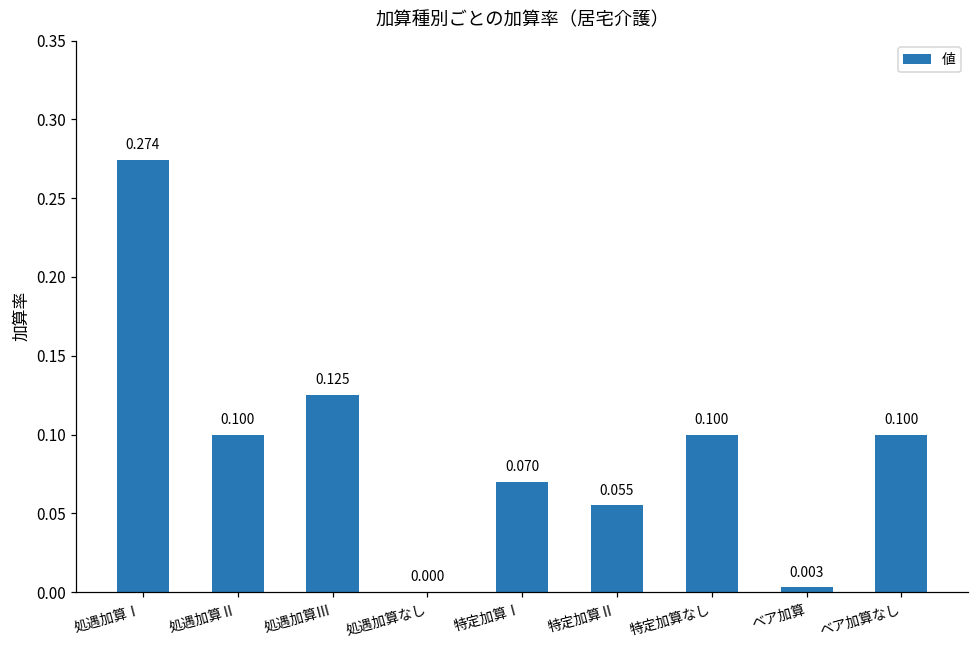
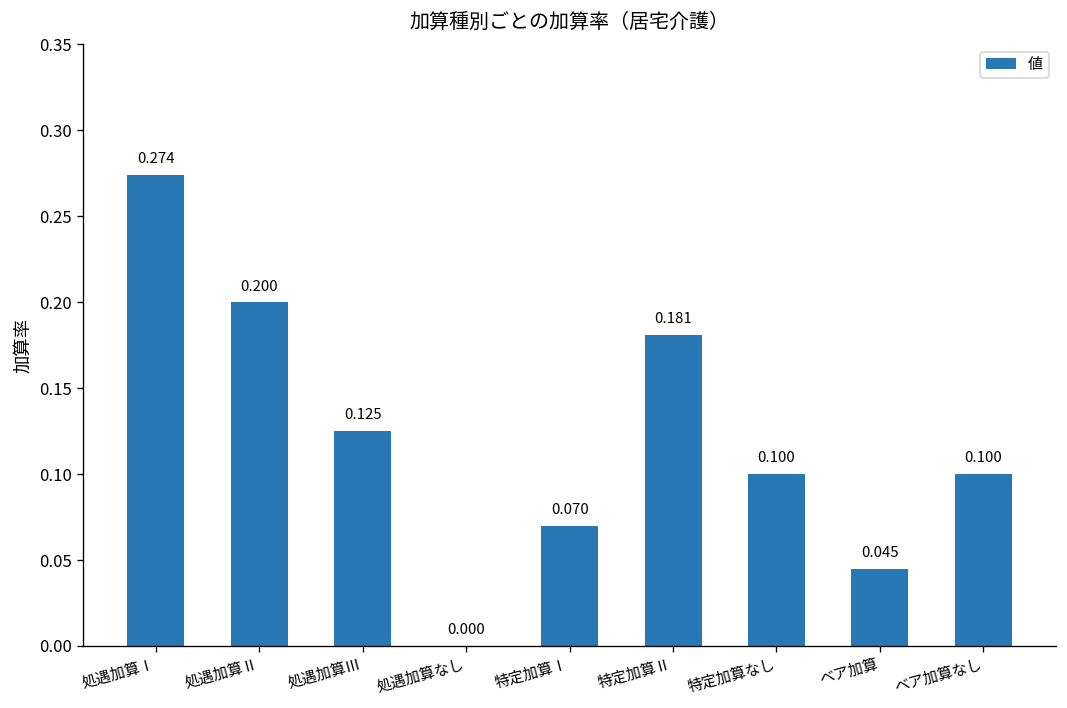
  {
    "処遇加算Ⅰ": 0.274,
-   "処遇加算Ⅱ": 0.100,
+   "処遇加算Ⅱ": 0.200,
    "処遇加算Ⅲ": 0.125,
    "処遇加算なし": 0.000,
    "特定加算Ⅰ": 0.070,
-   "特定加算Ⅱ": 0.055,
+   "特定加算Ⅱ": 0.181,
    "特定加算なし": 0.100,
-   "ベア加算": 0.003,
+   "ベア加算": 0.045,
    "ベア加算なし": 0.100
  }
